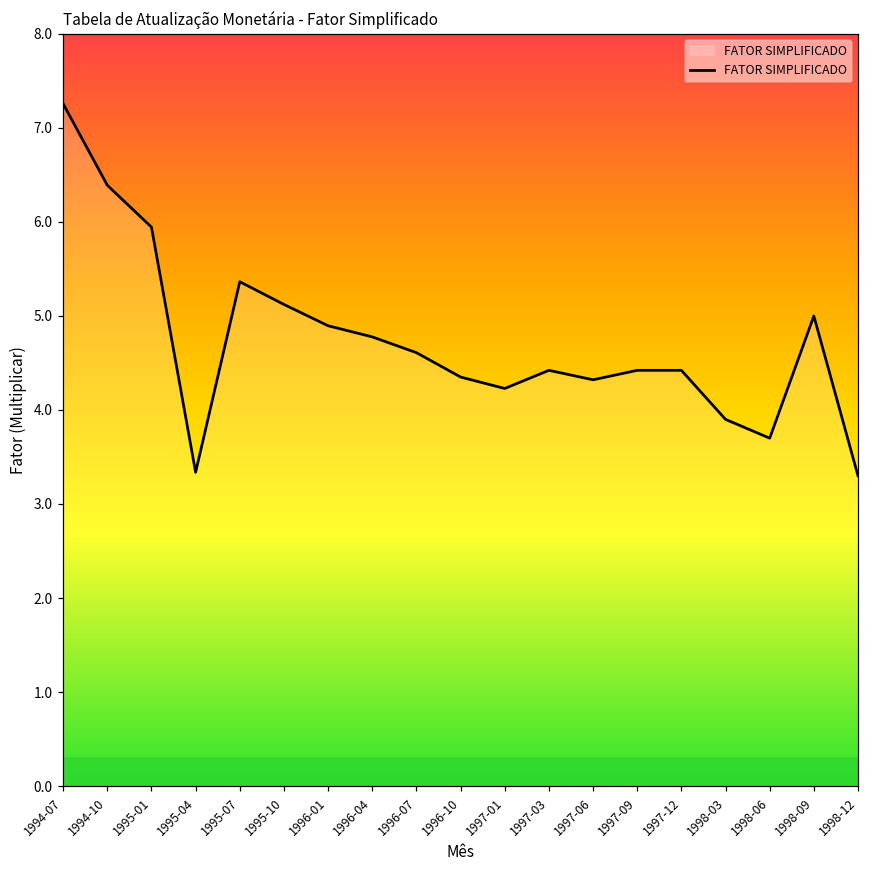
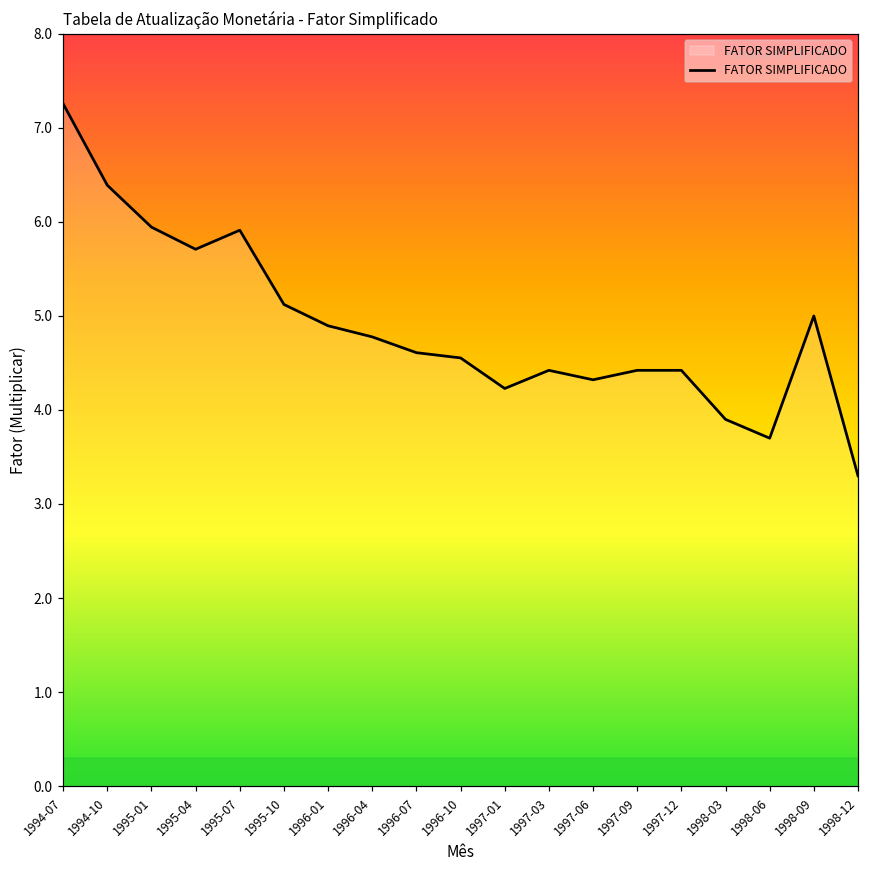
  {
    "1994-07": 7.3,
    "1994-10": 6.4,
    "1995-01": 5.9,
-   "1995-04": 3.3,
-   "1995-07": 5.4,
+   "1995-04": 5.7,
+   "1995-07": 5.9,
    "1995-10": 5.1,
    "1996-01": 4.9,
    "1996-04": 4.8,
    "1996-07": 4.6,
-   "1996-10": 4.4,
+   "1996-10": 4.6,
    "1997-01": 4.2,
    "1997-03": 4.4,
    "1997-06": 4.3,
    "1997-09": 4.4,
    "1997-12": 4.4,
    "1998-03": 3.9,
    "1998-06": 3.7,
    "1998-09": 5.0,
    "1998-12": 3.3
  }
